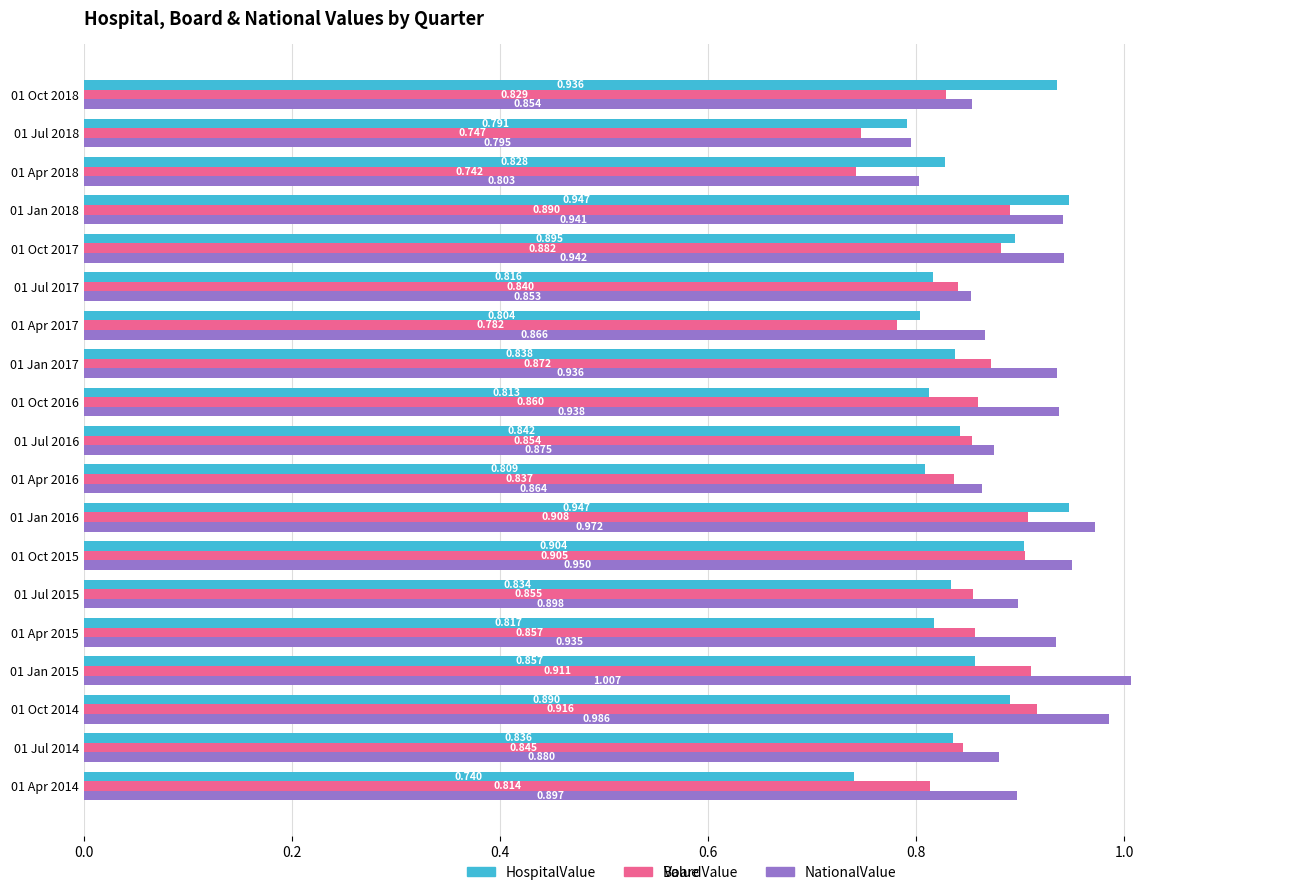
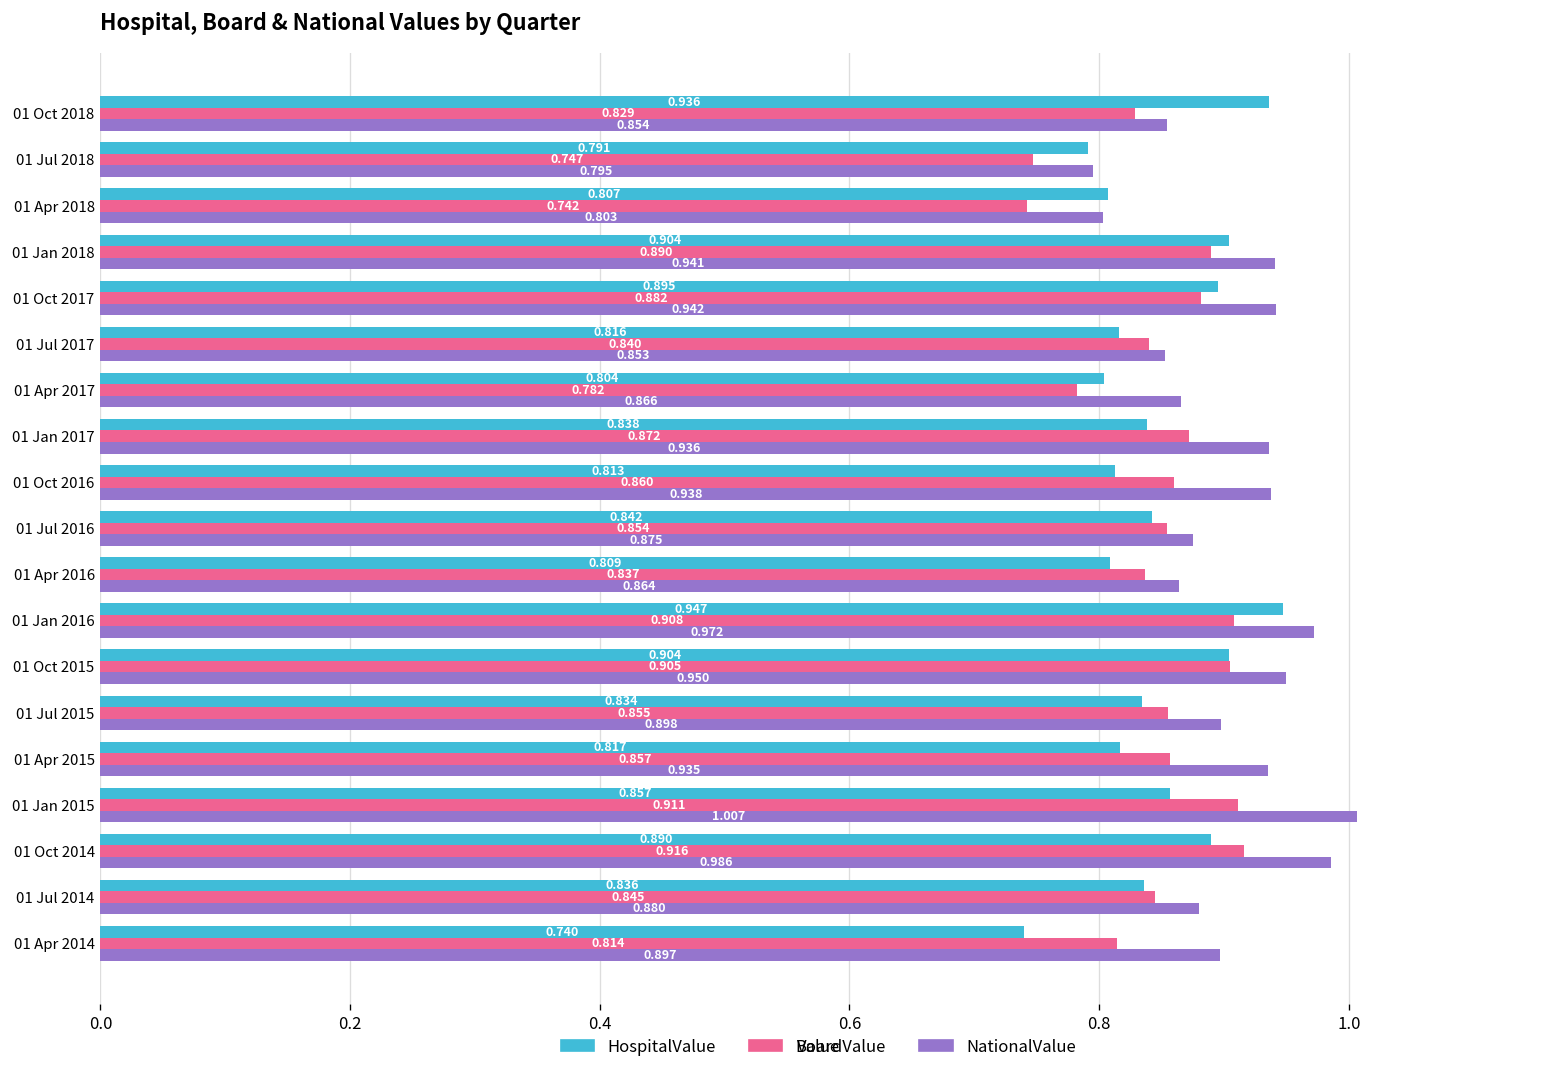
  {
    "HospitalValue": {
      "01 Oct 2018": 0.936,
      "01 Jul 2018": 0.791,
-     "01 Apr 2018": 0.828,
-     "01 Jan 2018": 0.947,
+     "01 Apr 2018": 0.807,
+     "01 Jan 2018": 0.904,
      "01 Oct 2017": 0.895,
      "01 Jul 2017": 0.816,
      "01 Apr 2017": 0.804,
      "01 Jan 2017": 0.838,
      "01 Oct 2016": 0.813,
      "01 Jul 2016": 0.842,
      "01 Apr 2016": 0.809,
      "01 Jan 2016": 0.947,
      "01 Oct 2015": 0.904,
      "01 Jul 2015": 0.834,
      "01 Apr 2015": 0.817,
      "01 Jan 2015": 0.857,
      "01 Oct 2014": 0.890,
      "01 Jul 2014": 0.836,
      "01 Apr 2014": 0.740
    },
    "BoardValue": {
      "01 Oct 2018": 0.829,
      "01 Jul 2018": 0.747,
      "01 Apr 2018": 0.742,
      "01 Jan 2018": 0.890,
      "01 Oct 2017": 0.882,
      "01 Jul 2017": 0.840,
      "01 Apr 2017": 0.782,
      "01 Jan 2017": 0.872,
      "01 Oct 2016": 0.860,
      "01 Jul 2016": 0.854,
      "01 Apr 2016": 0.837,
      "01 Jan 2016": 0.908,
      "01 Oct 2015": 0.905,
      "01 Jul 2015": 0.855,
      "01 Apr 2015": 0.857,
      "01 Jan 2015": 0.911,
      "01 Oct 2014": 0.916,
      "01 Jul 2014": 0.845,
      "01 Apr 2014": 0.814
    },
    "NationalValue": {
      "01 Oct 2018": 0.854,
      "01 Jul 2018": 0.795,
      "01 Apr 2018": 0.803,
      "01 Jan 2018": 0.941,
      "01 Oct 2017": 0.942,
      "01 Jul 2017": 0.853,
      "01 Apr 2017": 0.866,
      "01 Jan 2017": 0.936,
      "01 Oct 2016": 0.938,
      "01 Jul 2016": 0.875,
      "01 Apr 2016": 0.864,
      "01 Jan 2016": 0.972,
      "01 Oct 2015": 0.950,
      "01 Jul 2015": 0.898,
      "01 Apr 2015": 0.935,
      "01 Jan 2015": 1.007,
      "01 Oct 2014": 0.986,
      "01 Jul 2014": 0.880,
      "01 Apr 2014": 0.897
    }
  }
